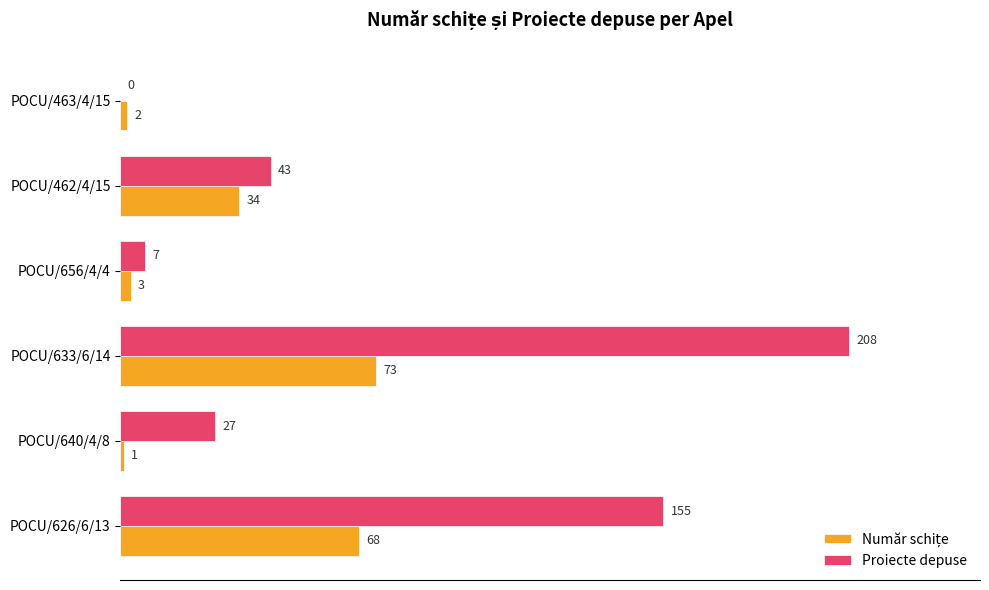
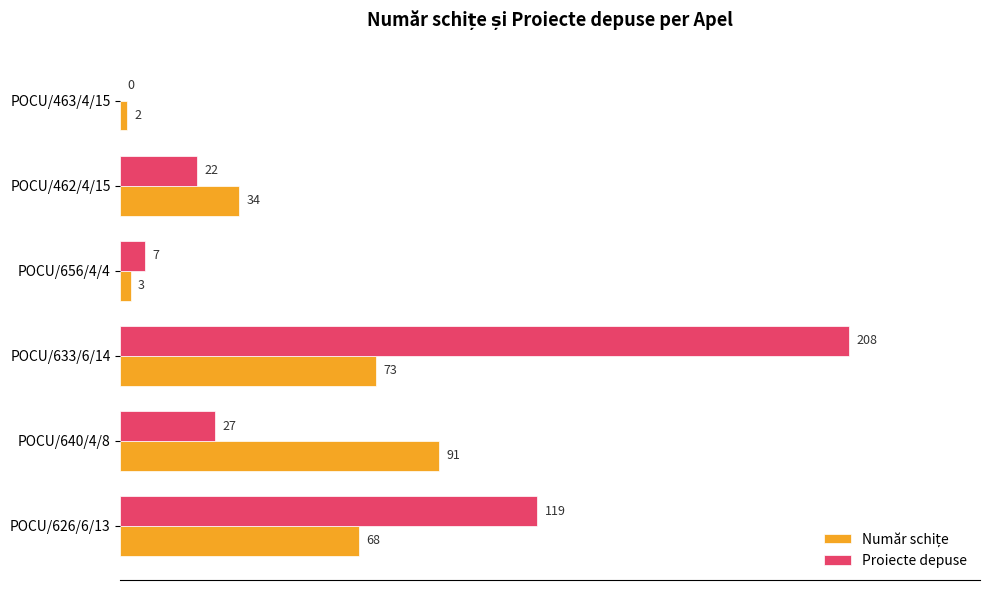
  {
    "Număr schițe": {
      "POCU/463/4/15": 2,
      "POCU/462/4/15": 34,
      "POCU/656/4/4": 3,
      "POCU/633/6/14": 73,
-     "POCU/640/4/8": 1,
+     "POCU/640/4/8": 91,
      "POCU/626/6/13": 68
    },
    "Proiecte depuse": {
      "POCU/463/4/15": 0,
-     "POCU/462/4/15": 43,
+     "POCU/462/4/15": 22,
      "POCU/656/4/4": 7,
      "POCU/633/6/14": 208,
      "POCU/640/4/8": 27,
-     "POCU/626/6/13": 155
+     "POCU/626/6/13": 119
    }
  }
